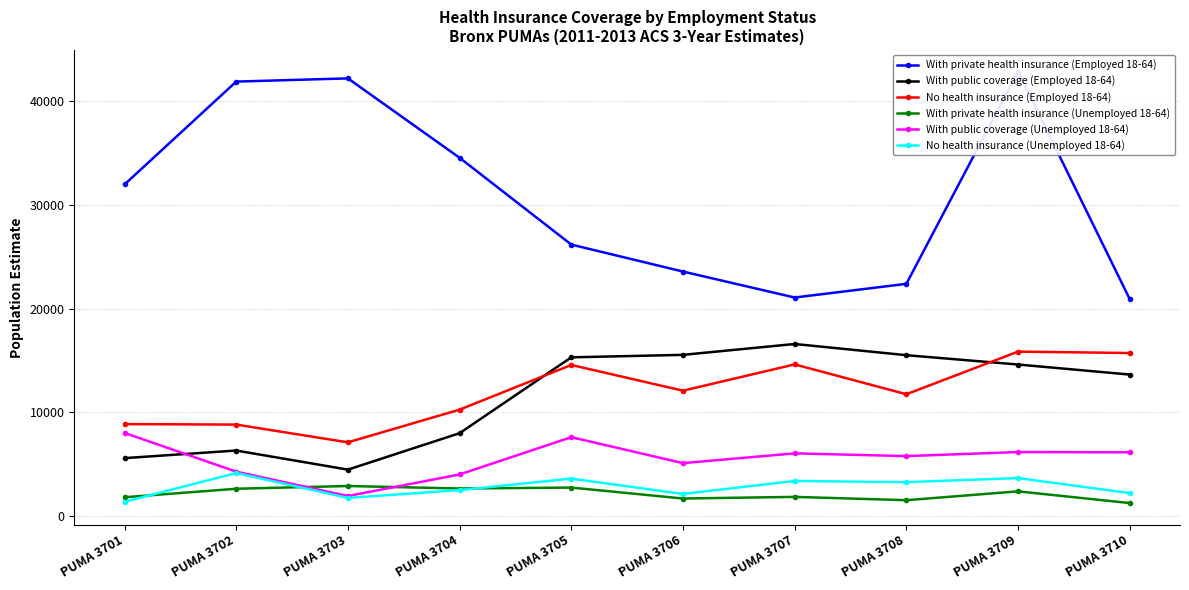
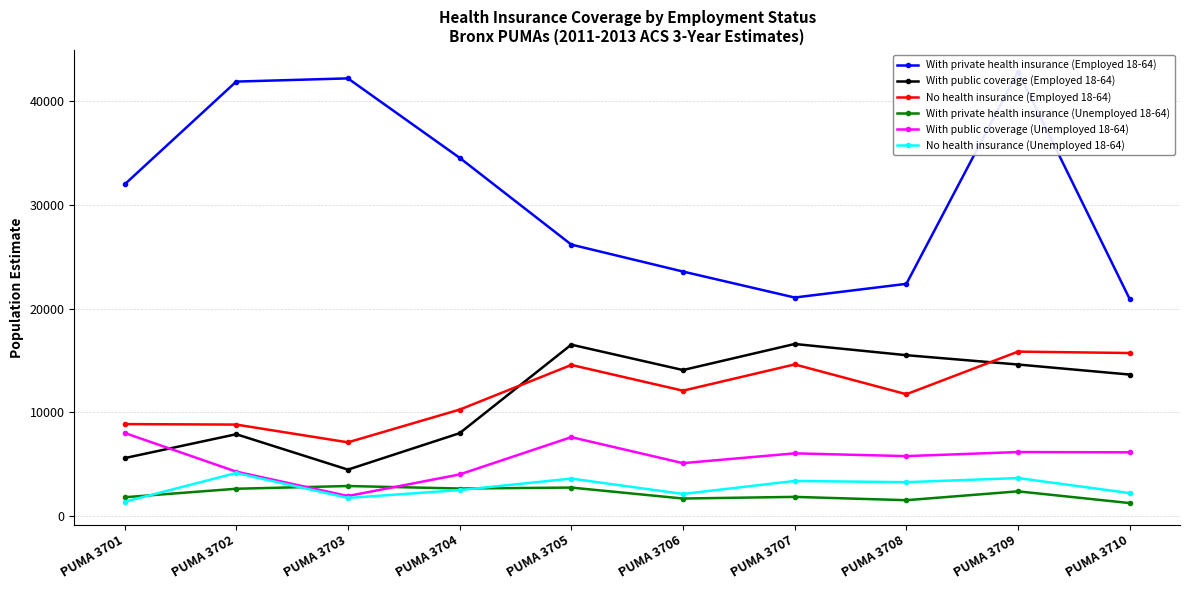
  {
    "With private health insurance (Employed 18-64)": {
      "PUMA 3701": 32000,
      "PUMA 3702": 41900,
      "PUMA 3703": 42200,
      "PUMA 3704": 34500,
      "PUMA 3705": 26200,
      "PUMA 3706": 23600,
      "PUMA 3707": 21100,
      "PUMA 3708": 22400,
      "PUMA 3710": 20900
    },
    "With public coverage (Employed 18-64)": {
      "PUMA 3701": 5600,
-     "PUMA 3702": 6300,
+     "PUMA 3702": 7900,
      "PUMA 3703": 4500,
      "PUMA 3704": 8000,
-     "PUMA 3705": 15300,
-     "PUMA 3706": 15500,
+     "PUMA 3705": 16500,
+     "PUMA 3706": 14100,
      "PUMA 3707": 16600,
      "PUMA 3708": 15500,
      "PUMA 3709": 14600,
      "PUMA 3710": 13600
    },
    "No health insurance (Employed 18-64)": {
      "PUMA 3701": 8900,
      "PUMA 3702": 8800,
      "PUMA 3703": 7100,
      "PUMA 3704": 10200,
      "PUMA 3705": 14600,
      "PUMA 3706": 12100,
      "PUMA 3707": 14600,
      "PUMA 3708": 11700,
      "PUMA 3709": 15800,
      "PUMA 3710": 15700
    },
    "With private health insurance (Unemployed 18-64)": {
      "PUMA 3701": 1800,
      "PUMA 3702": 2600,
      "PUMA 3703": 2900,
      "PUMA 3705": 2700,
      "PUMA 3706": 1700,
      "PUMA 3707": 1800,
      "PUMA 3708": 1500,
      "PUMA 3709": 2400,
      "PUMA 3710": 1200
    },
    "With public coverage (Unemployed 18-64)": {
      "PUMA 3701": 8000,
      "PUMA 3704": 4000,
      "PUMA 3705": 7600,
      "PUMA 3706": 5100,
      "PUMA 3707": 6000,
      "PUMA 3708": 5800,
      "PUMA 3709": 6200,
      "PUMA 3710": 6100
    },
    "No health insurance (Unemployed 18-64)": {
      "PUMA 3701": 1400,
      "PUMA 3705": 3600,
      "PUMA 3706": 2100,
      "PUMA 3707": 3400,
      "PUMA 3708": 3200,
      "PUMA 3709": 3600,
      "PUMA 3710": 2200
    }
  }
